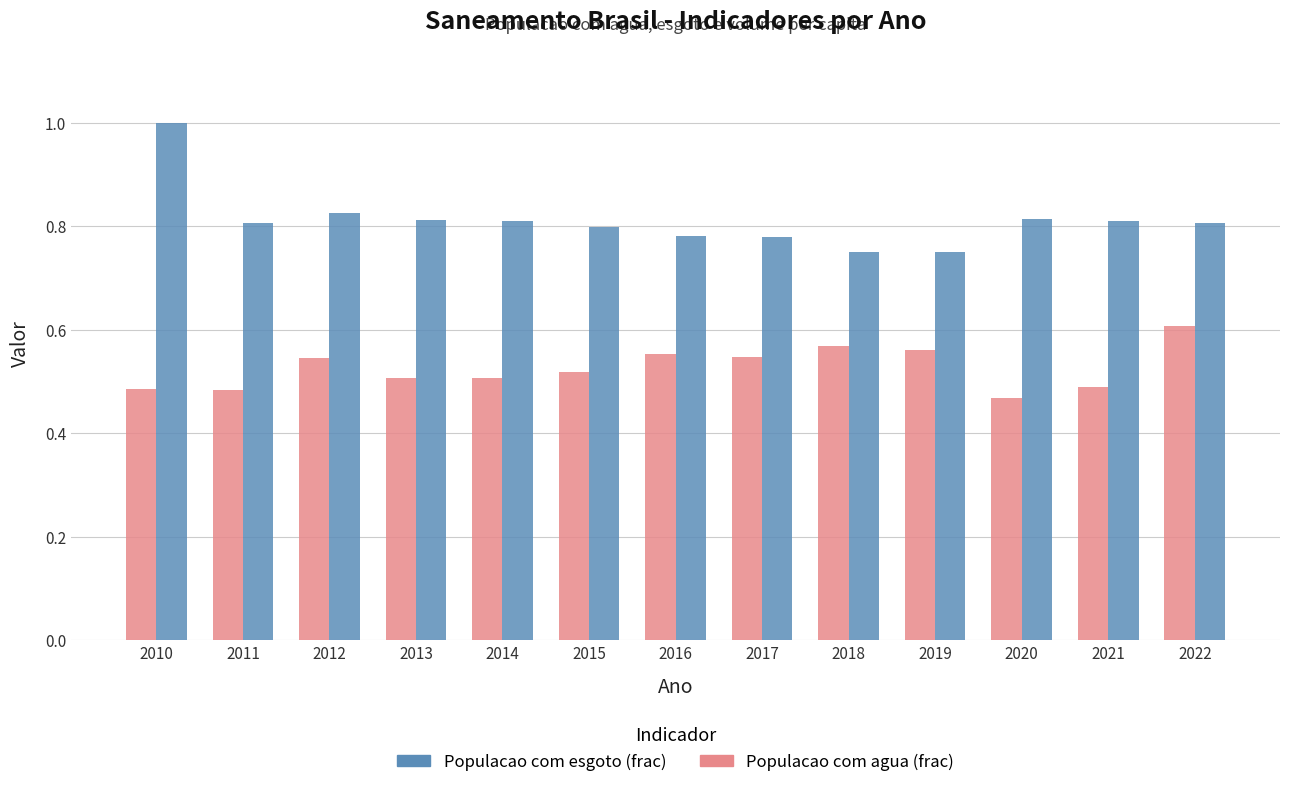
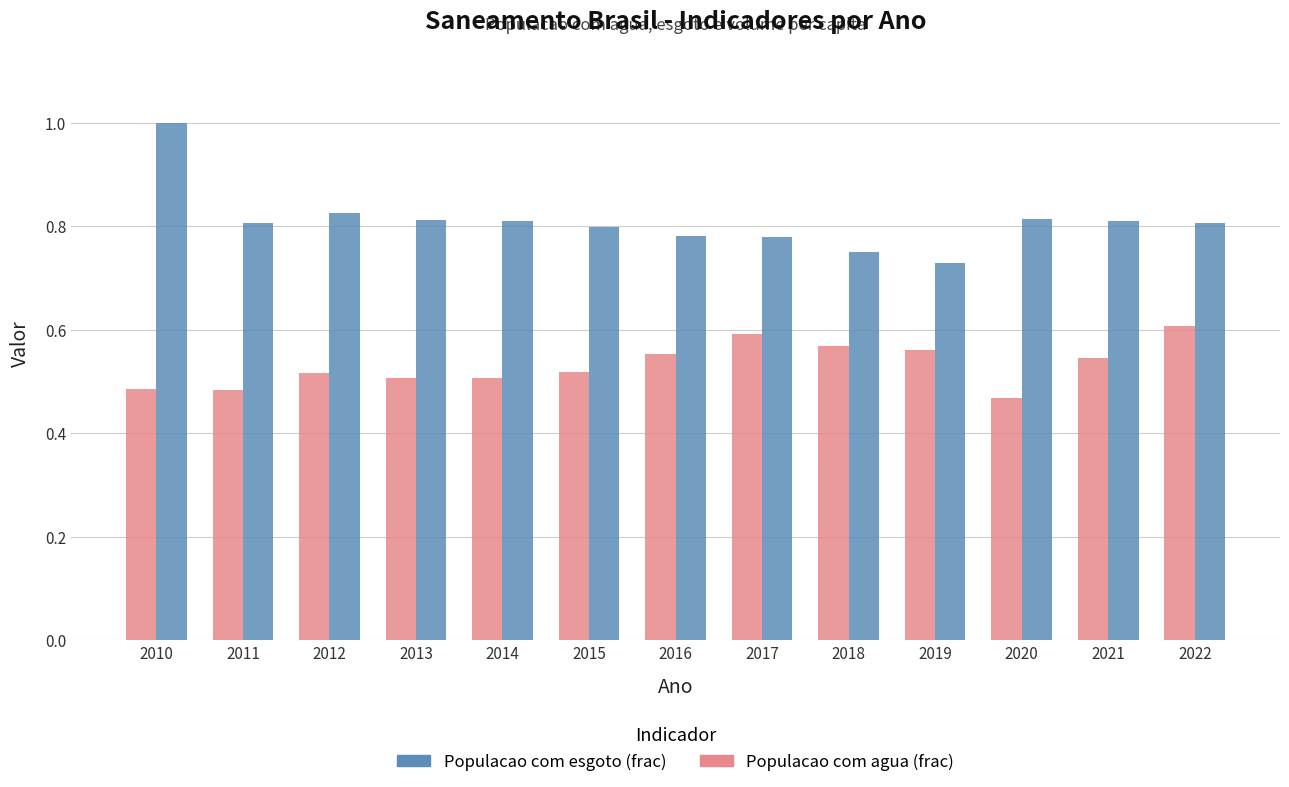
  {
    "Populacao com agua (frac)": {
      "2010": 0.49,
      "2011": 0.48,
-     "2012": 0.55,
+     "2012": 0.52,
      "2013": 0.51,
      "2014": 0.51,
      "2015": 0.52,
      "2016": 0.55,
-     "2017": 0.55,
+     "2017": 0.59,
      "2018": 0.57,
      "2019": 0.56,
      "2020": 0.47,
-     "2021": 0.49,
+     "2021": 0.55,
      "2022": 0.61
    },
    "Populacao com esgoto (frac)": {
      "2010": 1.00,
      "2011": 0.81,
      "2012": 0.83,
      "2013": 0.81,
      "2014": 0.81,
      "2015": 0.80,
      "2016": 0.78,
      "2017": 0.78,
      "2018": 0.75,
-     "2019": 0.75,
+     "2019": 0.73,
      "2020": 0.82,
      "2021": 0.81,
      "2022": 0.81
    }
  }
